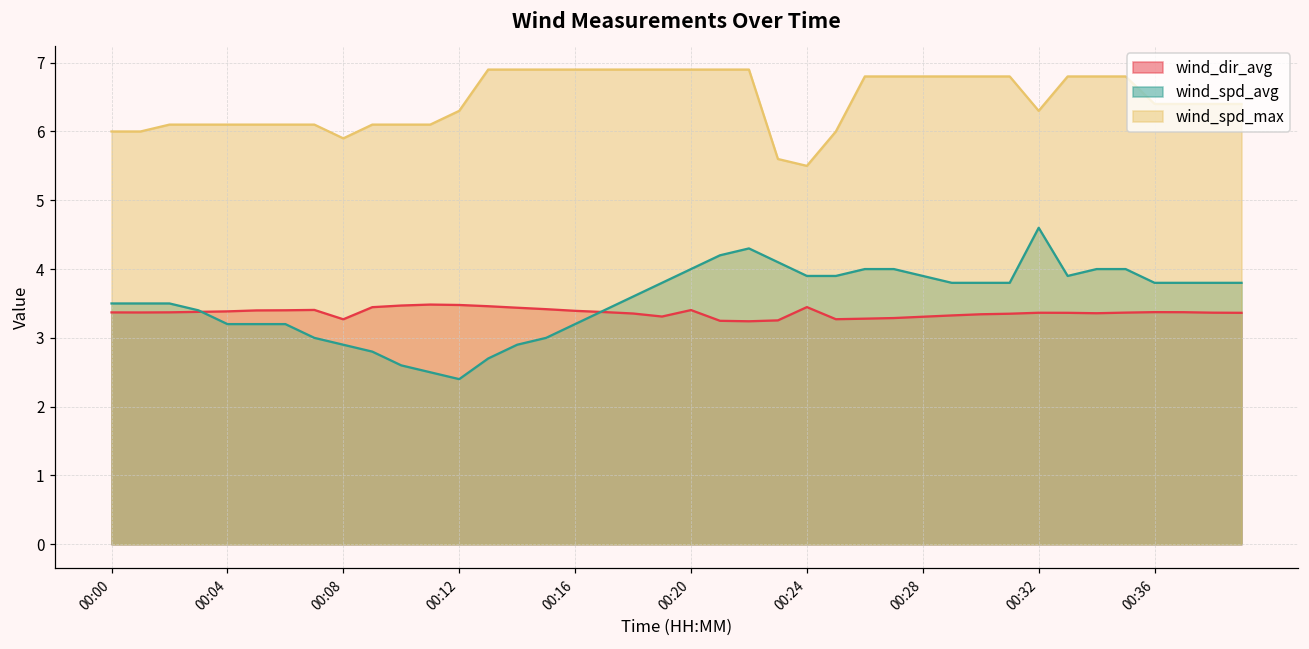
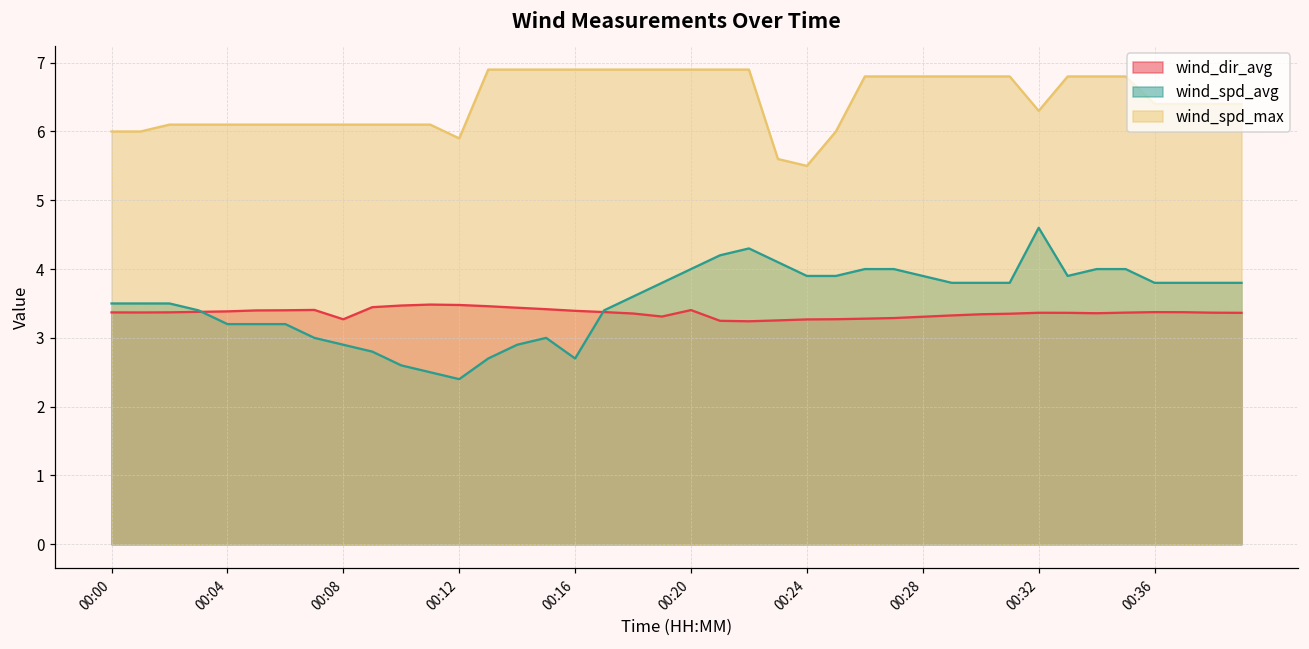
  {
    "wind_dir_avg": {
      "00:00": 3.4,
      "00:04": 3.4,
      "00:08": 3.3,
      "00:12": 3.5,
      "00:16": 3.4,
      "00:20": 3.4,
-     "00:24": 3.4,
+     "00:24": 3.3,
      "00:28": 3.3,
      "00:32": 3.4,
      "00:36": 3.4
    },
    "wind_spd_avg": {
      "00:00": 3.5,
      "00:04": 3.2,
      "00:08": 2.9,
      "00:12": 2.4,
-     "00:16": 3.2,
+     "00:16": 2.7,
      "00:20": 4.0,
      "00:24": 3.9,
      "00:28": 3.9,
      "00:32": 4.6,
      "00:36": 3.8
    },
    "wind_spd_max": {
      "00:00": 6.0,
      "00:04": 6.1,
-     "00:08": 5.9,
-     "00:12": 6.3,
+     "00:08": 6.1,
+     "00:12": 5.9,
      "00:16": 6.9,
      "00:20": 6.9,
      "00:24": 5.5,
      "00:28": 6.8,
      "00:32": 6.3
    }
  }
